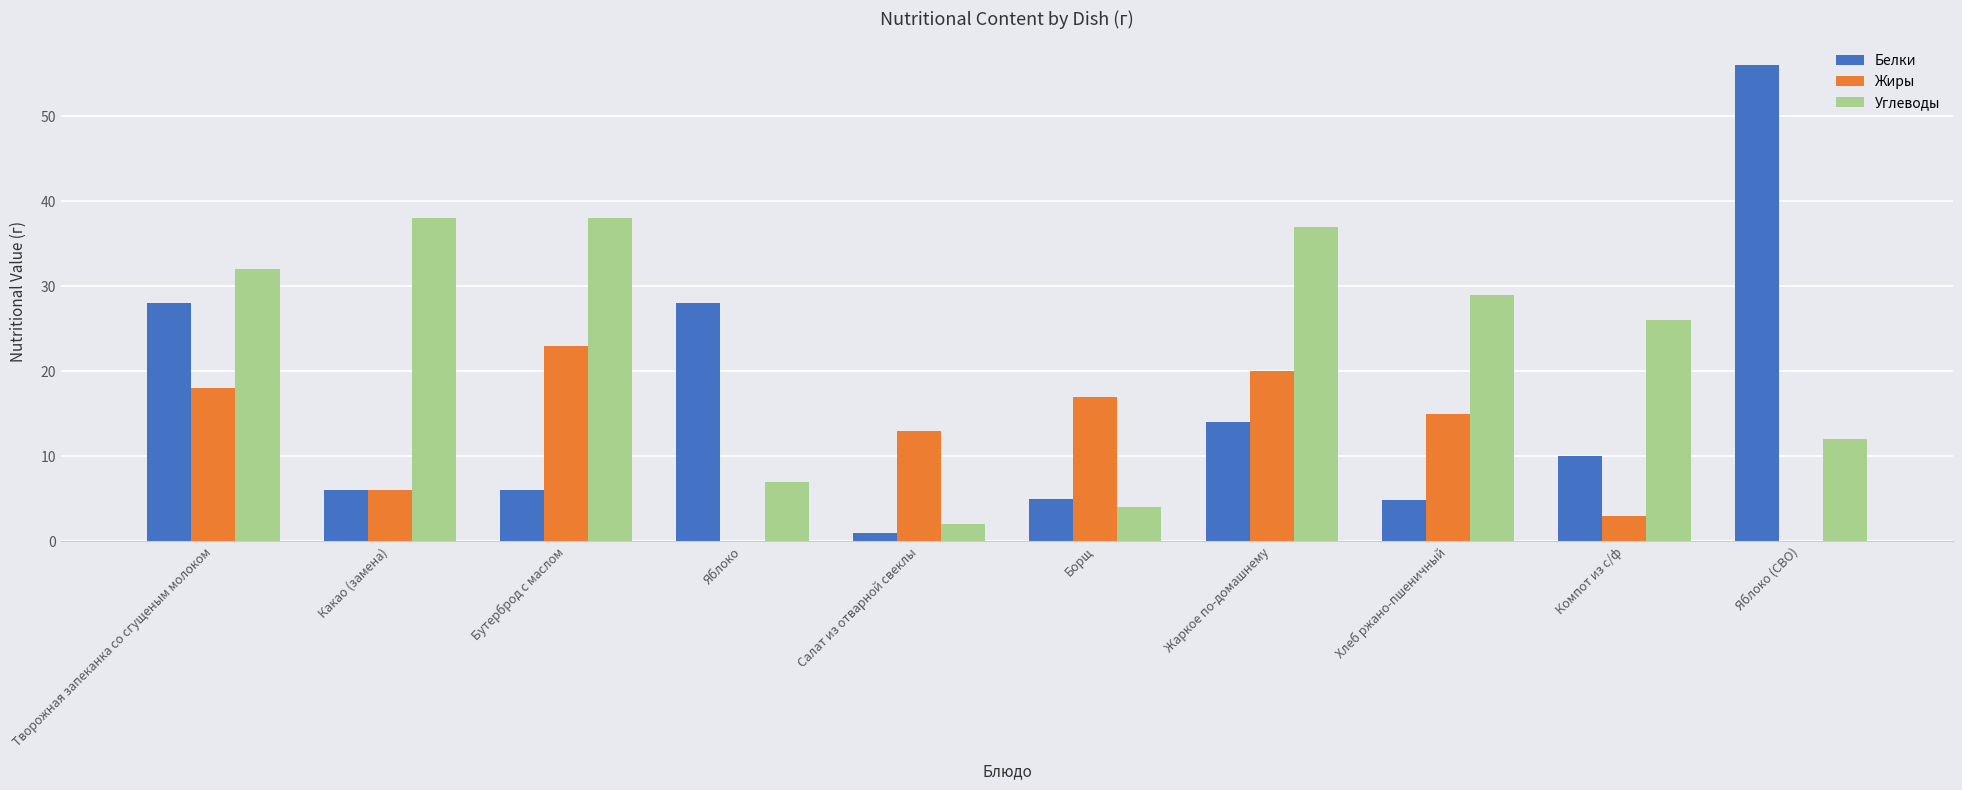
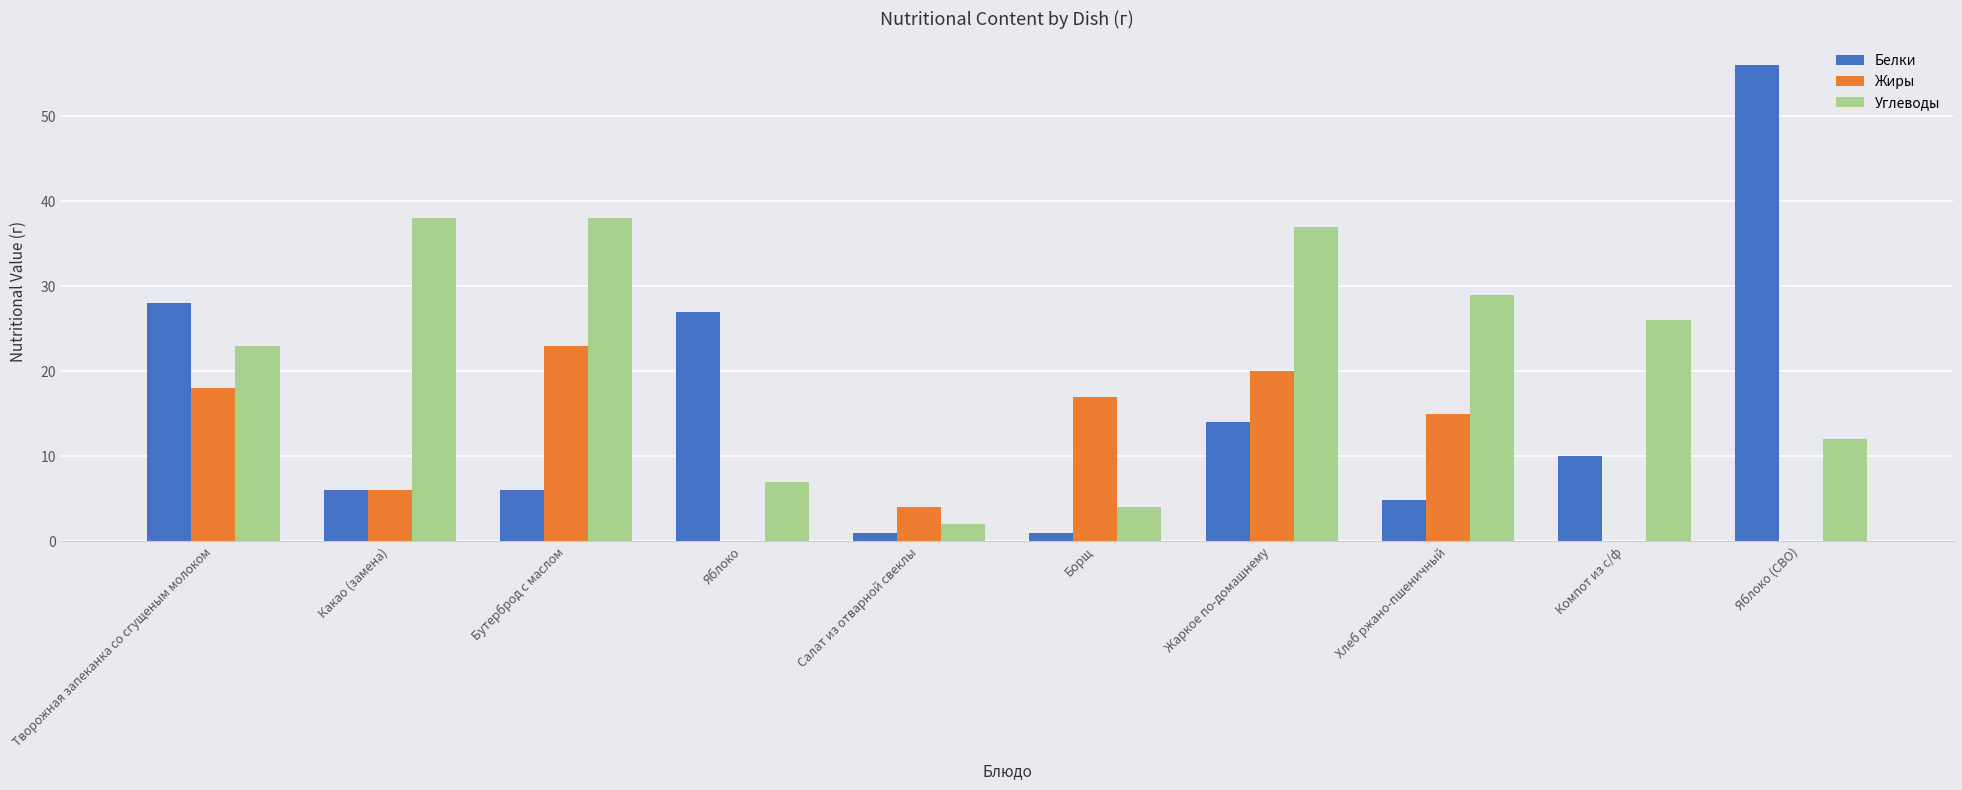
  {
    "Белки": {
      "Творожная запеканка со сгущеным молоком": 28,
      "Какао (замена)": 6,
      "Бутерброд с маслом": 6,
-     "Яблоко": 28,
+     "Яблоко": 27,
      "Салат из отварной свеклы": 1,
-     "Борщ": 5,
+     "Борщ": 1,
      "Жаркое по-домашнему": 14,
      "Хлеб ржано-пшеничный": 5,
      "Компот из с/ф": 10,
      "Яблоко (СВО)": 56
    },
    "Жиры": {
      "Творожная запеканка со сгущеным молоком": 18,
      "Какао (замена)": 6,
      "Бутерброд с маслом": 23,
      "Яблоко": 0,
-     "Салат из отварной свеклы": 13,
+     "Салат из отварной свеклы": 4,
      "Борщ": 17,
      "Жаркое по-домашнему": 20,
      "Хлеб ржано-пшеничный": 15,
-     "Компот из с/ф": 3,
+     "Компот из с/ф": 0,
      "Яблоко (СВО)": 0
    },
    "Углеводы": {
-     "Творожная запеканка со сгущеным молоком": 32,
+     "Творожная запеканка со сгущеным молоком": 23,
      "Какао (замена)": 38,
      "Бутерброд с маслом": 38,
      "Яблоко": 7,
      "Салат из отварной свеклы": 2,
      "Борщ": 4,
      "Жаркое по-домашнему": 37,
      "Хлеб ржано-пшеничный": 29,
      "Компот из с/ф": 26,
      "Яблоко (СВО)": 12
    }
  }
